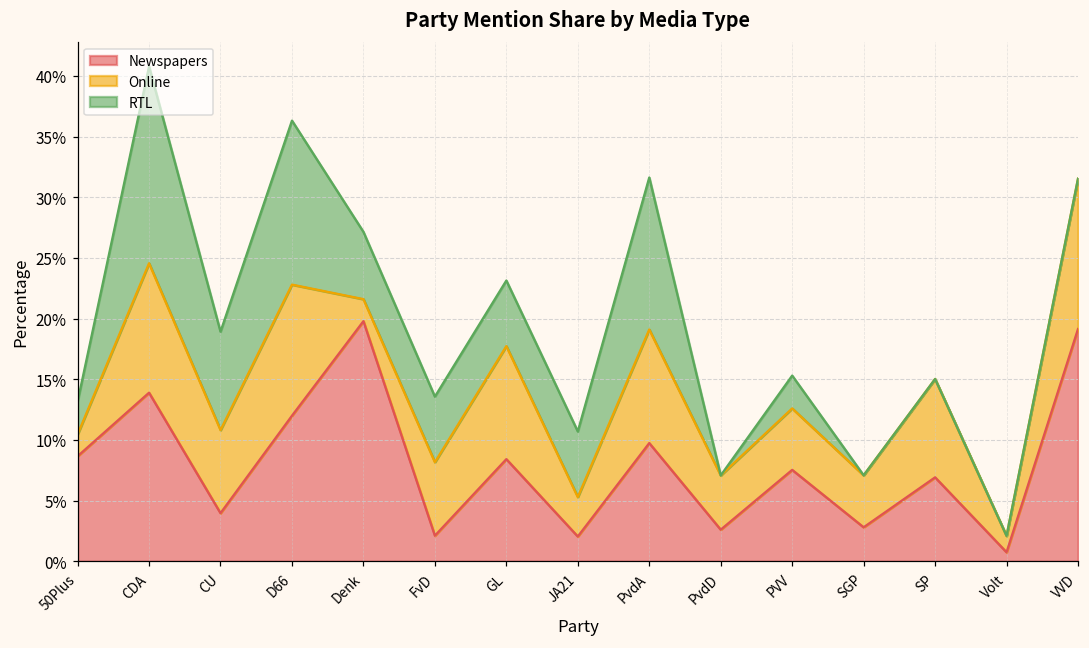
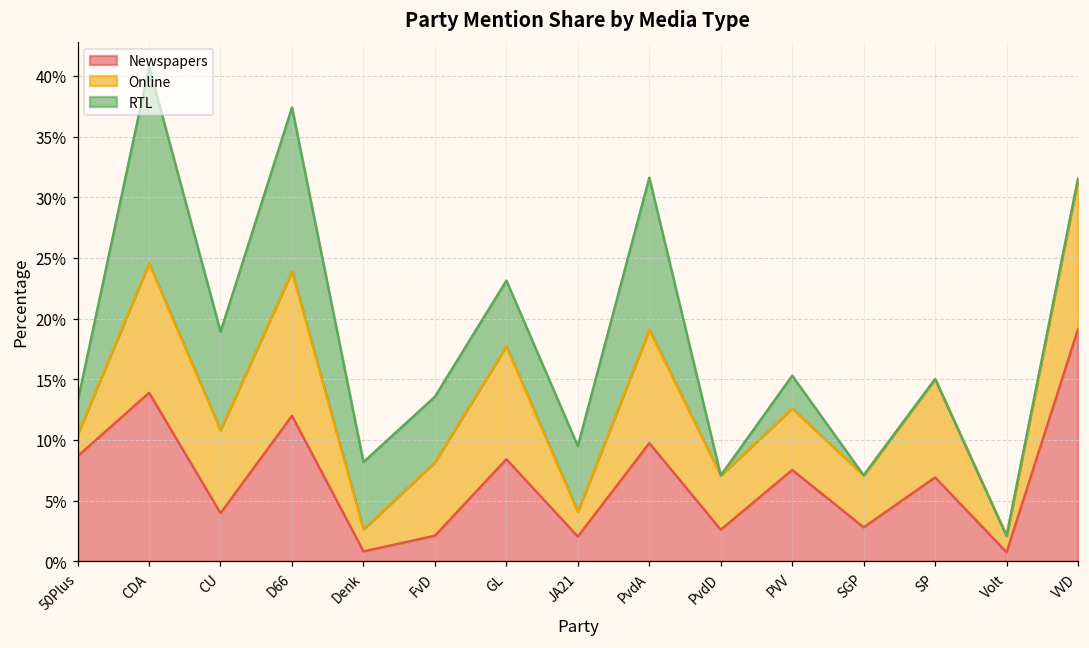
  {
    "Newspapers": {
      "50Plus": "8.7%",
      "CDA": "13.9%",
      "CU": "4.0%",
      "D66": "12.0%",
-     "Denk": "19.8%",
+     "Denk": "0.8%",
      "FvD": "2.1%",
      "GL": "8.4%",
      "JA21": "2.0%",
      "PvdA": "9.7%",
      "PvdD": "2.6%",
      "PVV": "7.5%",
      "SGP": "2.8%",
      "SP": "6.9%",
      "Volt": "0.7%",
      "VVD": "19.1%"
    },
    "Online": {
      "50Plus": "1.8%",
      "CDA": "10.7%",
      "CU": "6.8%",
-     "D66": "10.8%",
+     "D66": "11.9%",
      "Denk": "1.8%",
      "FvD": "6.1%",
      "GL": "9.3%",
-     "JA21": "3.3%",
+     "JA21": "2.0%",
      "PvdA": "9.4%",
      "PVV": "5.1%"
    },
    "RTL": {
      "50Plus": "2.7%",
      "CU": "8.1%",
      "D66": "13.5%",
      "Denk": "5.5%",
      "FvD": "5.4%",
      "GL": "5.4%",
      "JA21": "5.4%",
      "PvdA": "12.5%",
      "PVV": "2.7%"
    }
  }
